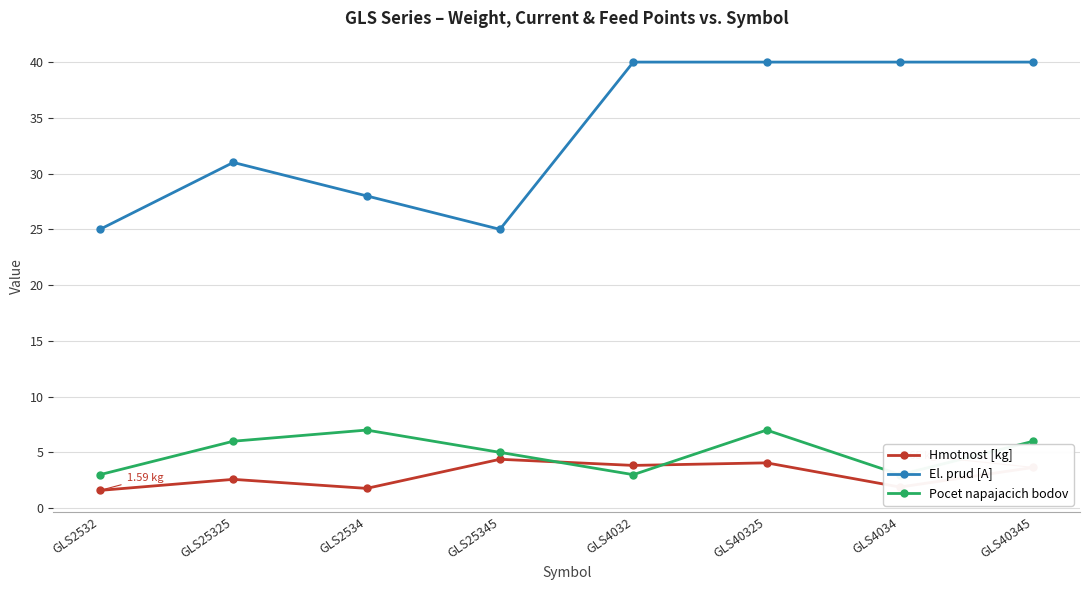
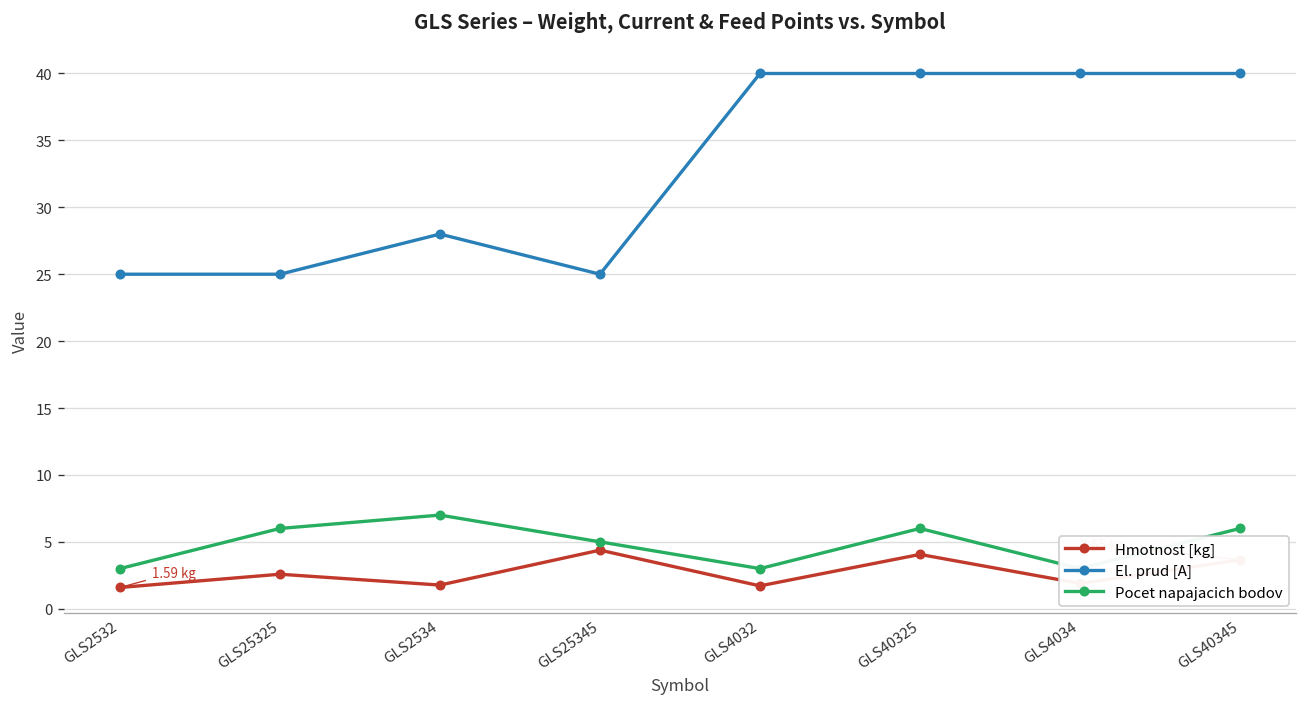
  {
    "Hmotnost [kg]": {
      "GLS25325": 2.6,
      "GLS2534": 1.8,
      "GLS25345": 4.4,
-     "GLS4032": 3.8,
+     "GLS4032": 1.7,
      "GLS40325": 4.1
    },
    "El. prud [A]": {
      "GLS2532": 25,
-     "GLS25325": 31,
+     "GLS25325": 25,
      "GLS2534": 28,
      "GLS25345": 25,
      "GLS4032": 40,
      "GLS40325": 40,
      "GLS4034": 40,
      "GLS40345": 40
    },
    "Pocet napajacich bodov": {
      "GLS25325": 6,
      "GLS2534": 7,
      "GLS25345": 5,
      "GLS4032": 3,
-     "GLS40325": 7,
+     "GLS40325": 6,
      "GLS40345": 6
    }
  }
